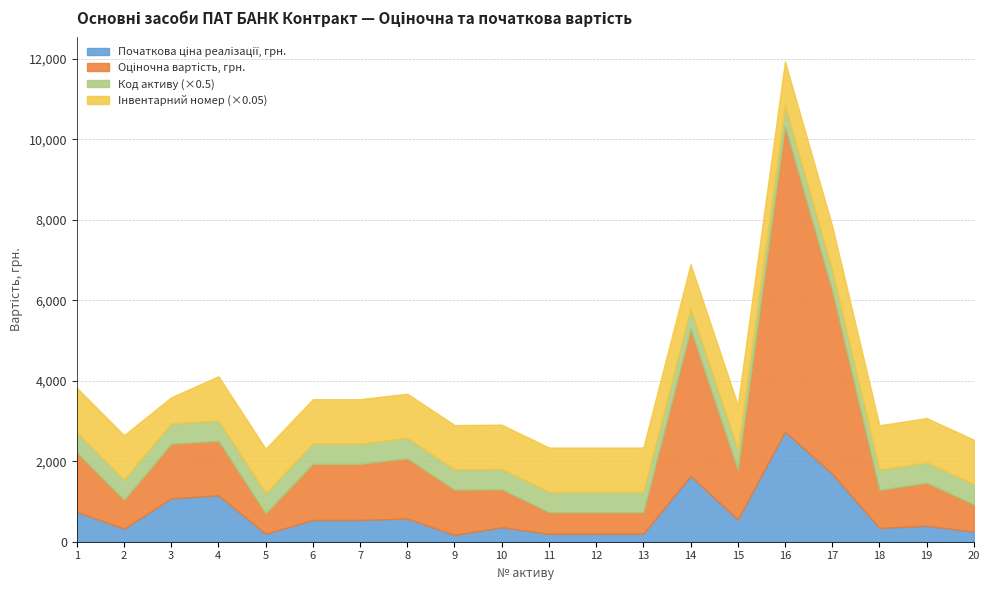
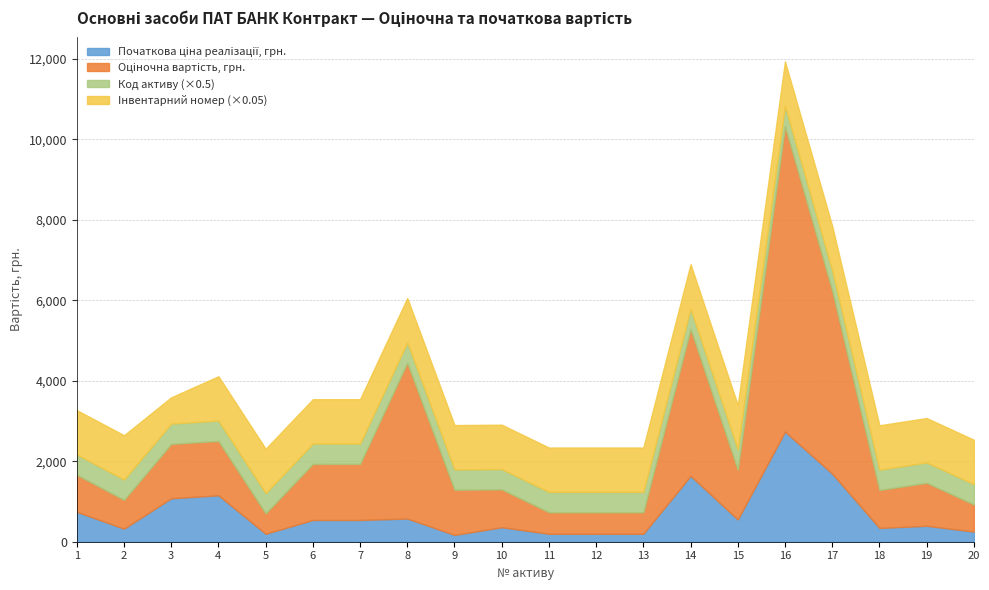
  {
    "Початкова ціна реалізації, грн.": {
      "1": "700",
      "2": "300",
      "3": "1,100",
      "4": "1,200",
      "5": "200",
      "6": "500",
      "7": "500",
      "8": "600",
      "9": "200",
      "10": "400",
      "11": "200",
      "12": "200",
      "13": "200",
      "14": "1,600",
      "15": "600",
      "16": "2,700",
      "17": "1,700",
      "18": "300",
      "19": "400",
      "20": "300"
    },
    "Оціночна вартість, грн.": {
-     "1": "1,500",
+     "1": "900",
      "2": "700",
      "3": "1,400",
      "4": "1,400",
      "5": "500",
      "6": "1,400",
      "7": "1,400",
-     "8": "1,500",
+     "8": "3,900",
      "9": "1,100",
      "10": "900",
      "11": "500",
      "12": "500",
      "13": "500",
      "14": "3,700",
      "15": "1,200",
      "16": "7,600",
      "17": "4,500",
      "18": "900",
      "19": "1,100",
      "20": "700"
    },
    "Код активу (×0.5)": {
      "1": "500",
      "2": "500",
      "3": "500",
      "4": "500",
      "5": "500",
      "6": "500",
      "7": "500",
      "8": "500",
      "9": "500",
      "10": "500",
      "11": "500",
      "12": "500",
      "13": "500",
      "14": "500",
      "15": "500",
      "16": "500",
      "17": "500",
      "18": "500",
      "19": "500",
      "20": "500"
    },
    "Інвентарний номер (×0.05)": {
      "1": "1,100",
      "2": "1,100",
      "3": "700",
      "4": "1,100",
      "5": "1,100",
      "6": "1,100",
      "7": "1,100",
      "8": "1,100",
      "9": "1,100",
      "10": "1,100",
      "11": "1,100",
      "12": "1,100",
      "13": "1,100",
      "14": "1,100",
      "15": "1,100",
      "16": "1,100",
      "17": "1,100",
      "18": "1,100",
      "19": "1,100",
      "20": "1,100"
    }
  }
